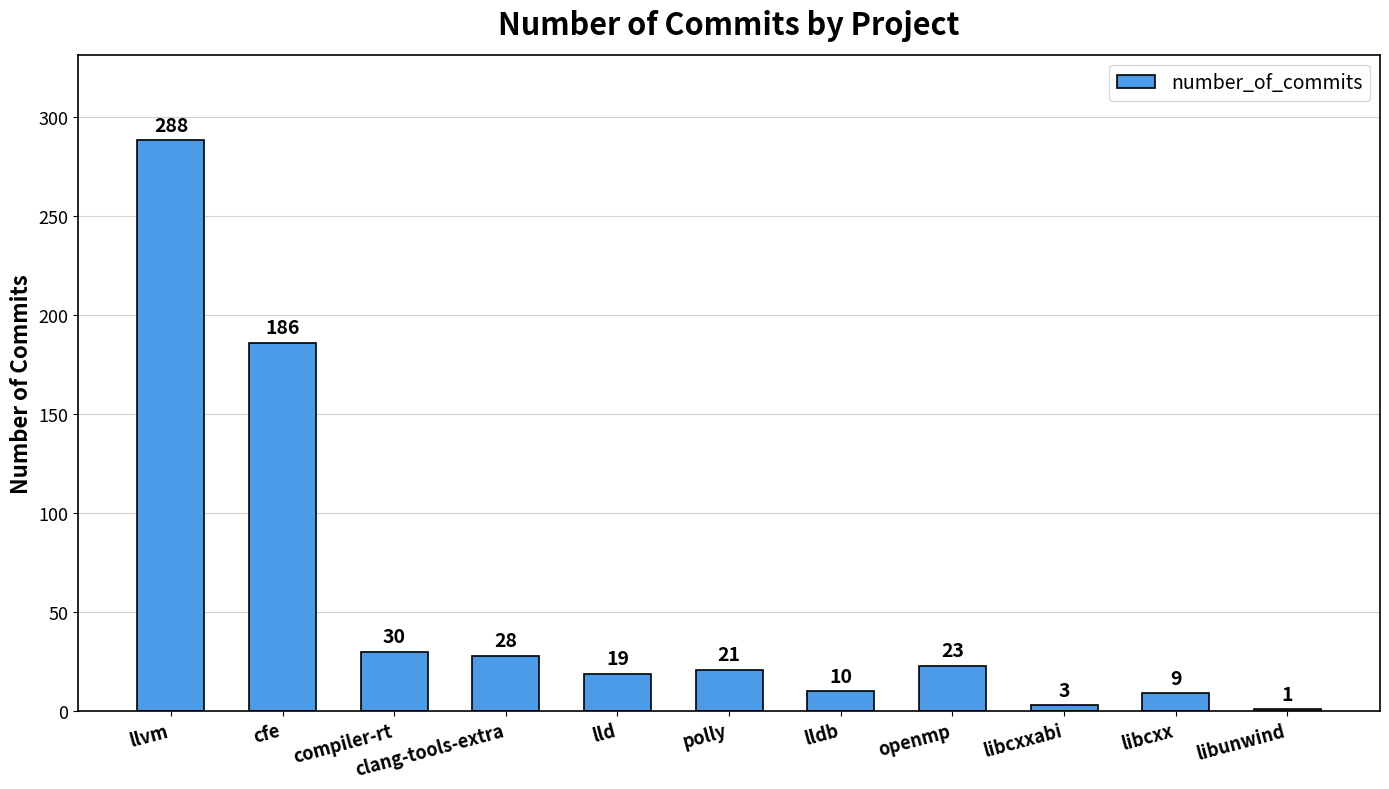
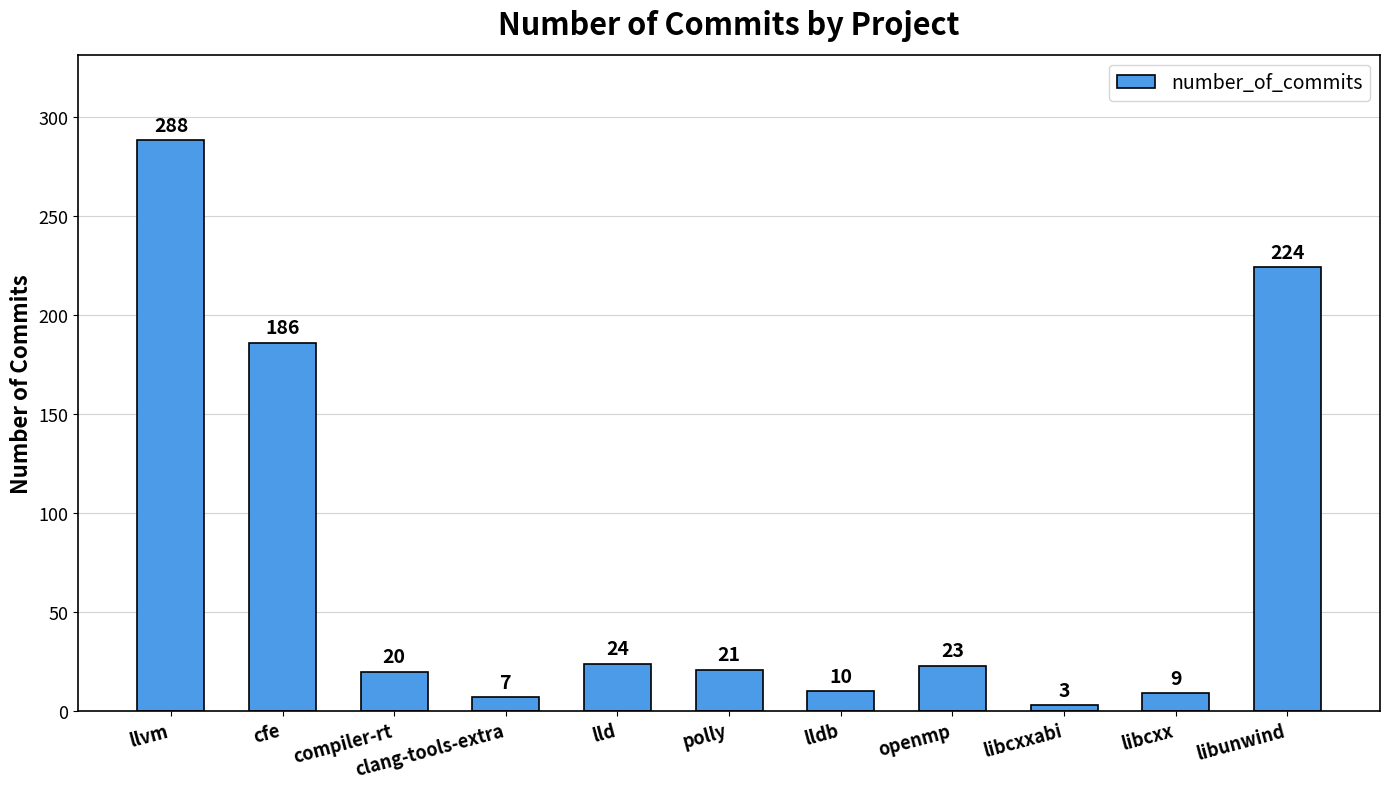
  {
    "llvm": 288,
    "cfe": 186,
-   "compiler-rt": 30,
-   "clang-tools-extra": 28,
-   "lld": 19,
+   "compiler-rt": 20,
+   "clang-tools-extra": 7,
+   "lld": 24,
    "polly": 21,
    "lldb": 10,
    "openmp": 23,
    "libcxxabi": 3,
    "libcxx": 9,
-   "libunwind": 1
+   "libunwind": 224
  }
